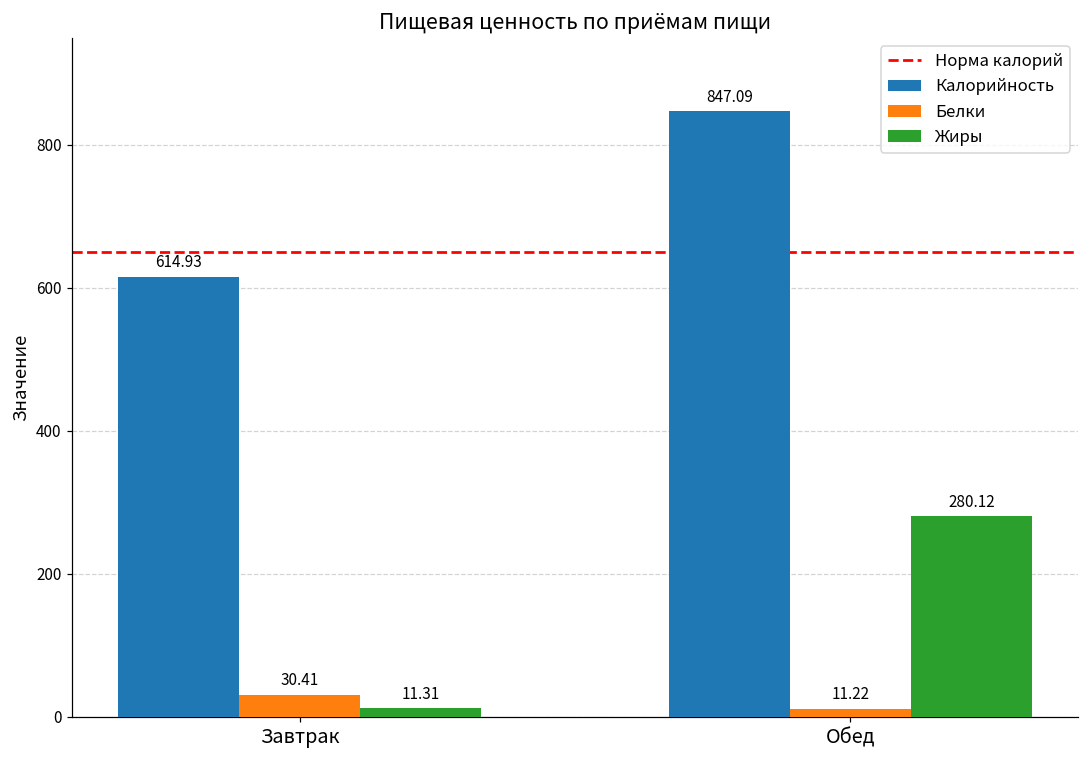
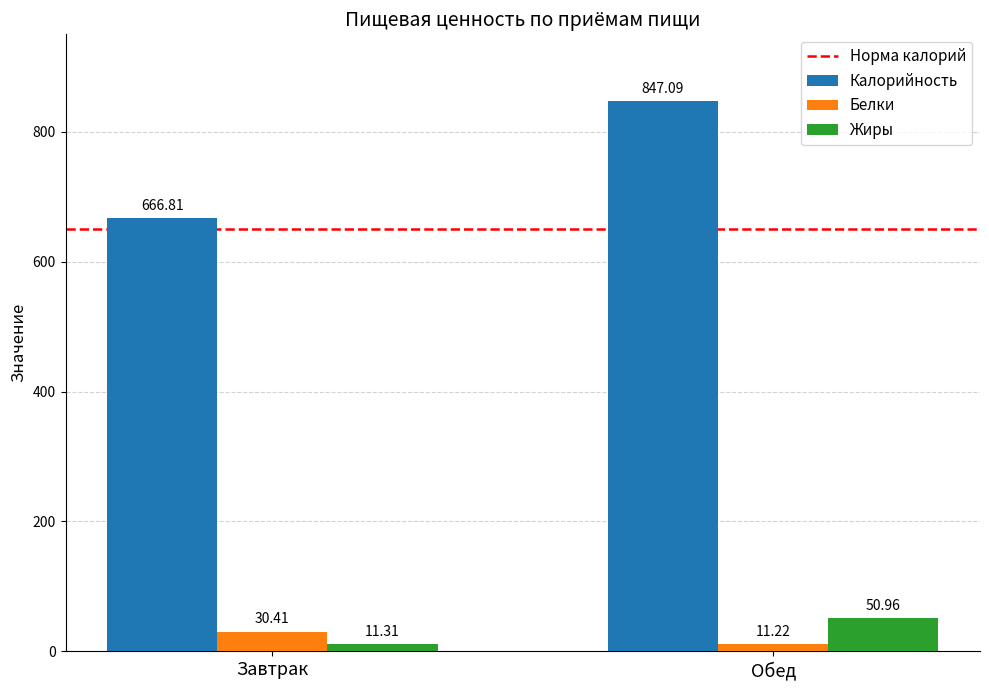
  {
    "Калорийность": {
-     "Завтрак": 614.93,
+     "Завтрак": 666.81,
      "Обед": 847.09
    },
    "Белки": {
      "Завтрак": 30.41,
      "Обед": 11.22
    },
    "Жиры": {
      "Завтрак": 11.31,
-     "Обед": 280.12
+     "Обед": 50.96
    }
  }
